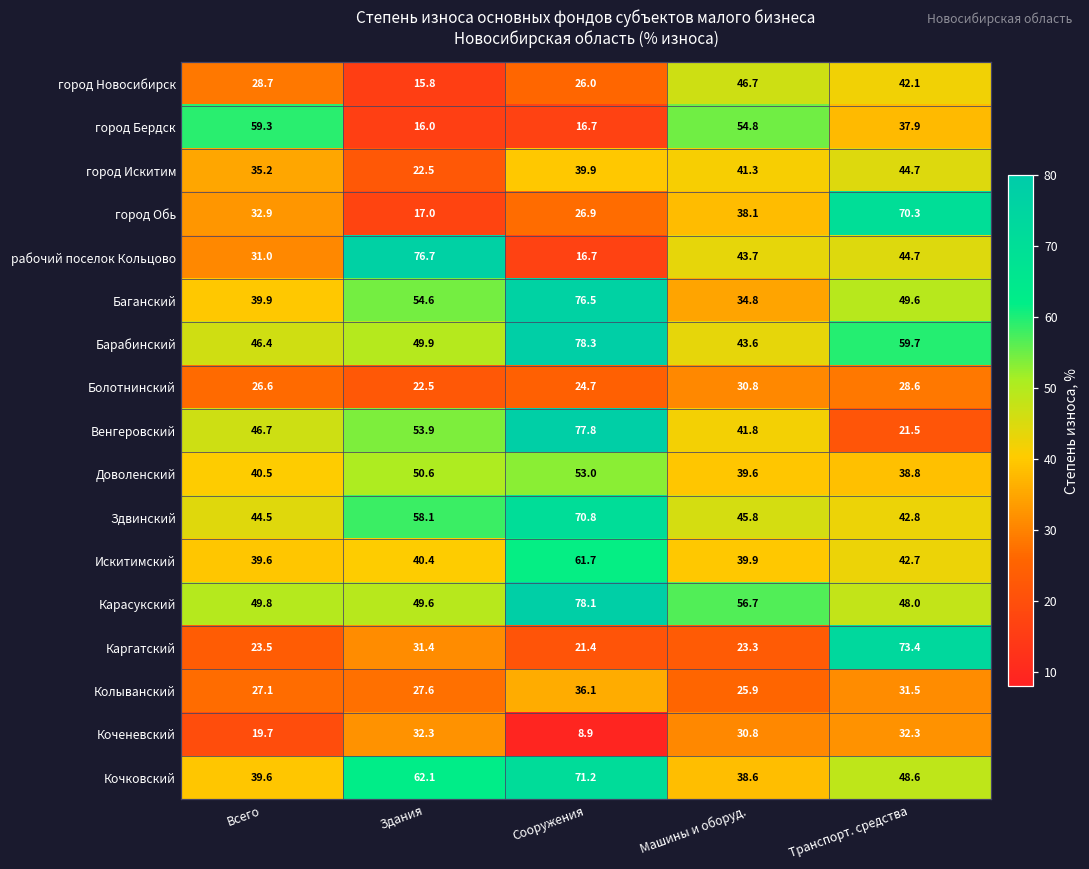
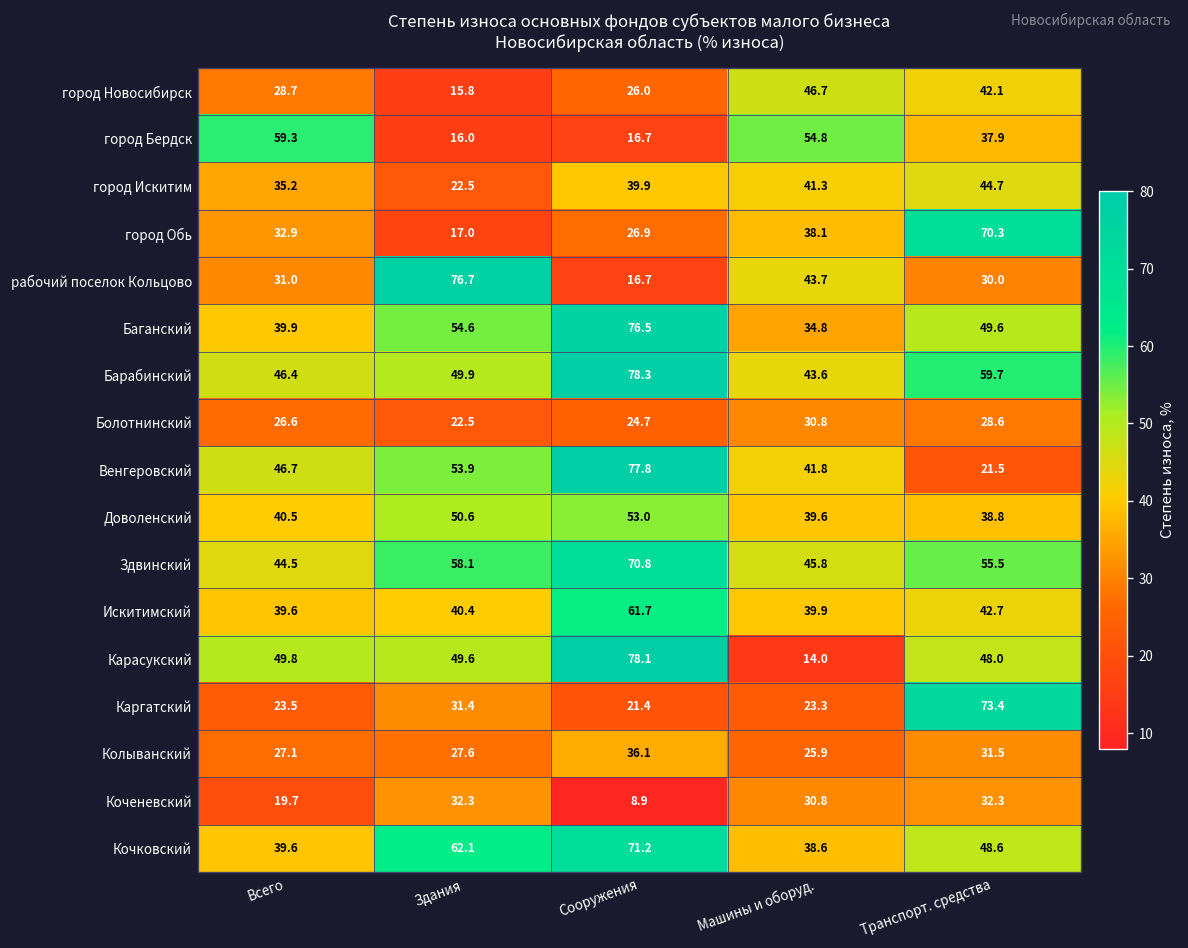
  {
    "город Новосибирск": {
      "Всего": 28.7,
      "Здания": 15.8,
      "Сооружения": 26.0,
      "Машины и оборуд.": 46.7,
      "Транспорт. средства": 42.1
    },
    "город Бердск": {
      "Всего": 59.3,
      "Здания": 16.0,
      "Сооружения": 16.7,
      "Машины и оборуд.": 54.8,
      "Транспорт. средства": 37.9
    },
    "город Искитим": {
      "Всего": 35.2,
      "Здания": 22.5,
      "Сооружения": 39.9,
      "Машины и оборуд.": 41.3,
      "Транспорт. средства": 44.7
    },
    "город Обь": {
      "Всего": 32.9,
      "Здания": 17.0,
      "Сооружения": 26.9,
      "Машины и оборуд.": 38.1,
      "Транспорт. средства": 70.3
    },
    "рабочий поселок Кольцово": {
      "Всего": 31.0,
      "Здания": 76.7,
      "Сооружения": 16.7,
      "Машины и оборуд.": 43.7,
-     "Транспорт. средства": 44.7
+     "Транспорт. средства": 30.0
    },
    "Баганский": {
      "Всего": 39.9,
      "Здания": 54.6,
      "Сооружения": 76.5,
      "Машины и оборуд.": 34.8,
      "Транспорт. средства": 49.6
    },
    "Барабинский": {
      "Всего": 46.4,
      "Здания": 49.9,
      "Сооружения": 78.3,
      "Машины и оборуд.": 43.6,
      "Транспорт. средства": 59.7
    },
    "Болотнинский": {
      "Всего": 26.6,
      "Здания": 22.5,
      "Сооружения": 24.7,
      "Машины и оборуд.": 30.8,
      "Транспорт. средства": 28.6
    },
    "Венгеровский": {
      "Всего": 46.7,
      "Здания": 53.9,
      "Сооружения": 77.8,
      "Машины и оборуд.": 41.8,
      "Транспорт. средства": 21.5
    },
    "Доволенский": {
      "Всего": 40.5,
      "Здания": 50.6,
      "Сооружения": 53.0,
      "Машины и оборуд.": 39.6,
      "Транспорт. средства": 38.8
    },
    "Здвинский": {
      "Всего": 44.5,
      "Здания": 58.1,
      "Сооружения": 70.8,
      "Машины и оборуд.": 45.8,
-     "Транспорт. средства": 42.8
+     "Транспорт. средства": 55.5
    },
    "Искитимский": {
      "Всего": 39.6,
      "Здания": 40.4,
      "Сооружения": 61.7,
      "Машины и оборуд.": 39.9,
      "Транспорт. средства": 42.7
    },
    "Карасукский": {
      "Всего": 49.8,
      "Здания": 49.6,
      "Сооружения": 78.1,
-     "Машины и оборуд.": 56.7,
+     "Машины и оборуд.": 14.0,
      "Транспорт. средства": 48.0
    },
    "Каргатский": {
      "Всего": 23.5,
      "Здания": 31.4,
      "Сооружения": 21.4,
      "Машины и оборуд.": 23.3,
      "Транспорт. средства": 73.4
    },
    "Колыванский": {
      "Всего": 27.1,
      "Здания": 27.6,
      "Сооружения": 36.1,
      "Машины и оборуд.": 25.9,
      "Транспорт. средства": 31.5
    },
    "Коченевский": {
      "Всего": 19.7,
      "Здания": 32.3,
      "Сооружения": 8.9,
      "Машины и оборуд.": 30.8,
      "Транспорт. средства": 32.3
    },
    "Кочковский": {
      "Всего": 39.6,
      "Здания": 62.1,
      "Сооружения": 71.2,
      "Машины и оборуд.": 38.6,
      "Транспорт. средства": 48.6
    }
  }
